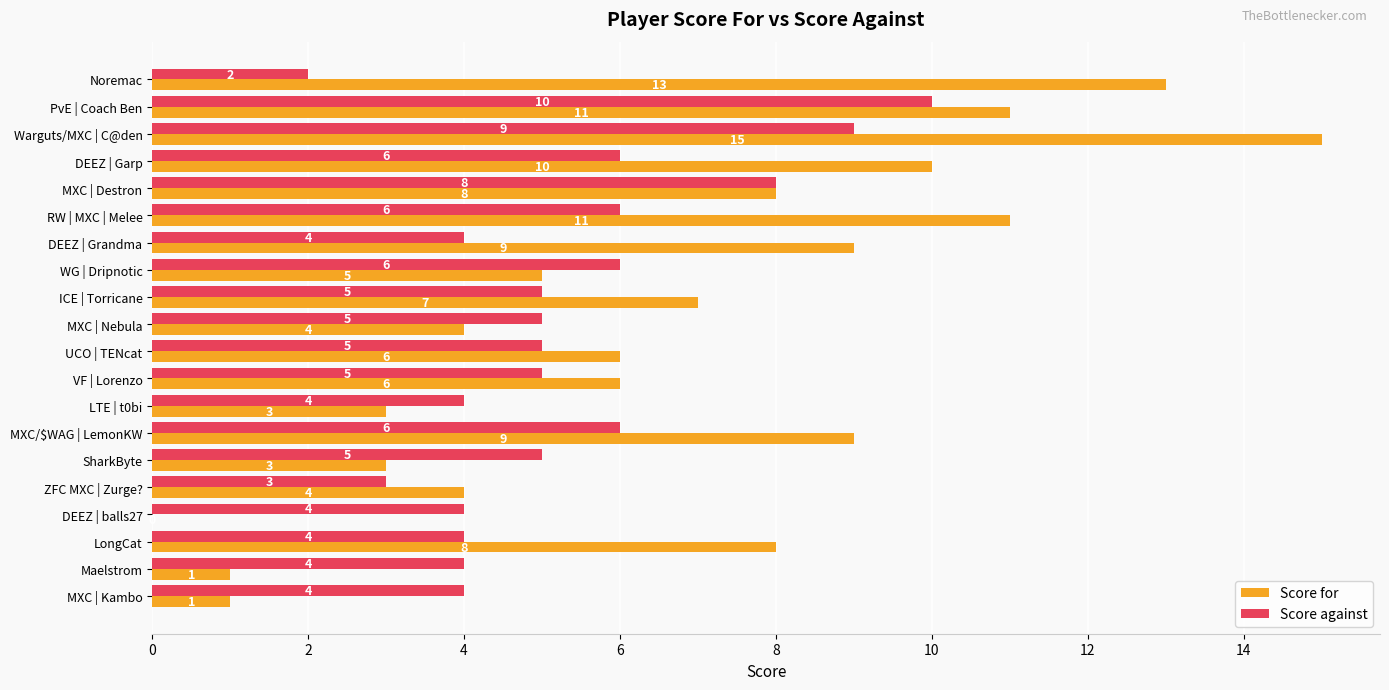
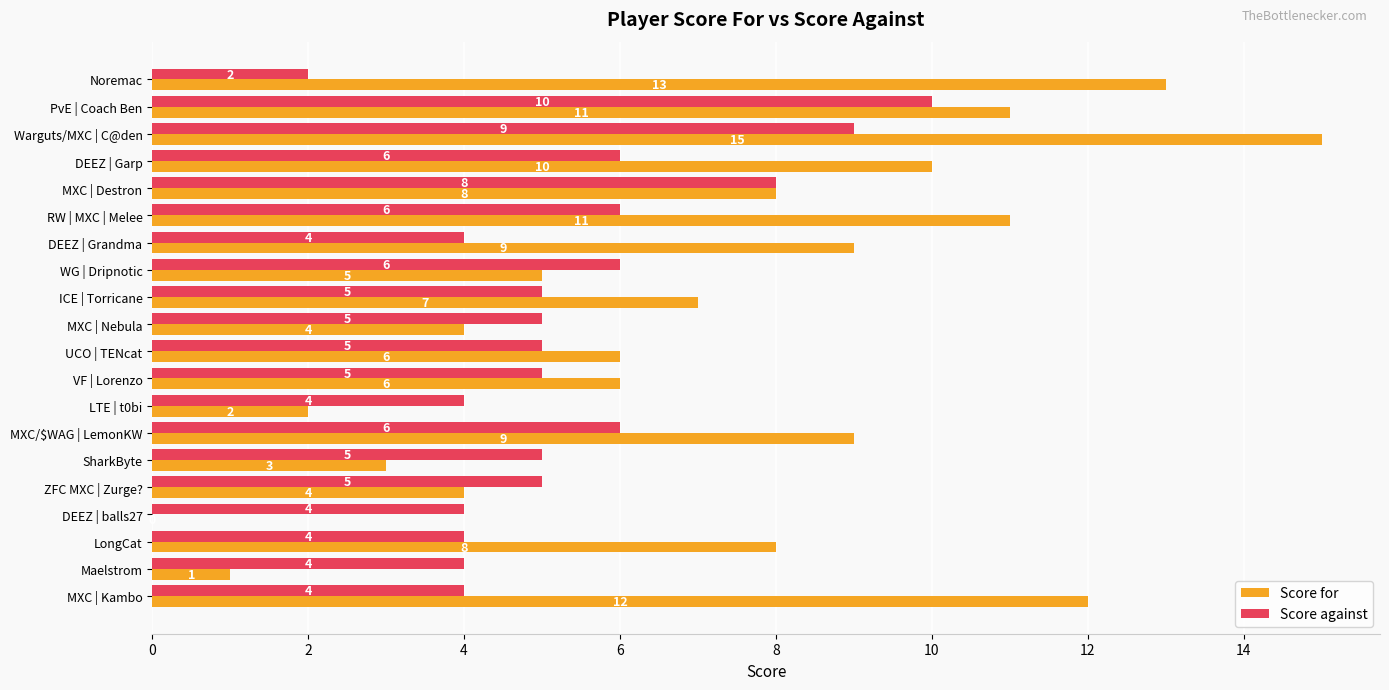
  {
    "Score for": {
      "Noremac": 13,
      "PvE | Coach Ben": 11,
      "Warguts/MXC | C@den": 15,
      "DEEZ | Garp": 10,
      "RW | MXC | Melee": 11,
      "DEEZ | Grandma": 9,
      "WG | Dripnotic": 5,
      "ICE | Torricane": 7,
      "MXC | Nebula": 4,
      "UCO | TENcat": 6,
      "VF | Lorenzo": 6,
-     "LTE | t0bi": 3,
+     "LTE | t0bi": 2,
      "MXC/$WAG | LemonKW": 9,
      "SharkByte": 3,
      "ZFC MXC | Zurge?": 4,
      "LongCat": 8,
      "Maelstrom": 1,
-     "MXC | Kambo": 1
+     "MXC | Kambo": 12
    },
    "Score against": {
      "Noremac": 2,
      "PvE | Coach Ben": 10,
      "Warguts/MXC | C@den": 9,
      "DEEZ | Garp": 6,
      "RW | MXC | Melee": 6,
      "DEEZ | Grandma": 4,
      "WG | Dripnotic": 6,
      "ICE | Torricane": 5,
      "MXC | Nebula": 5,
      "UCO | TENcat": 5,
      "VF | Lorenzo": 5,
      "LTE | t0bi": 4,
      "MXC/$WAG | LemonKW": 6,
      "SharkByte": 5,
-     "ZFC MXC | Zurge?": 3,
+     "ZFC MXC | Zurge?": 5,
      "DEEZ | balls27": 4,
      "LongCat": 4,
      "Maelstrom": 4,
      "MXC | Kambo": 4
    }
  }
